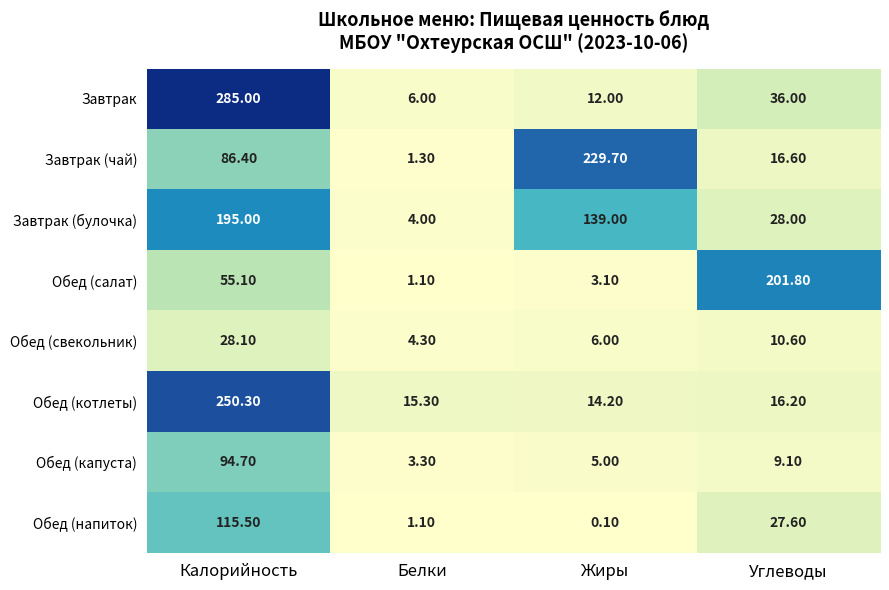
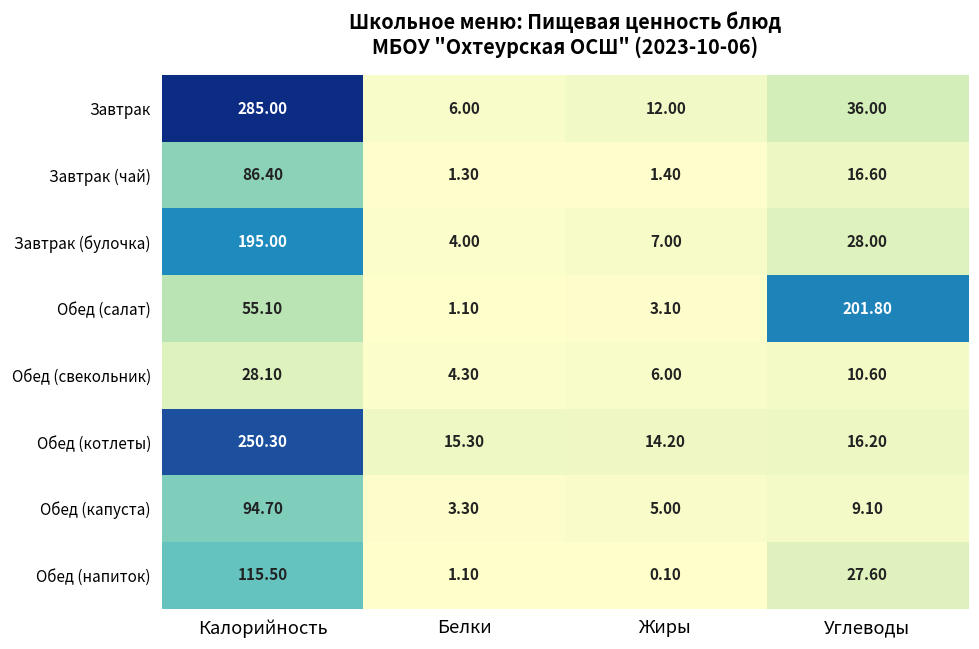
  {
    "Завтрак": {
      "Калорийность": 285.00,
      "Белки": 6.00,
      "Жиры": 12.00,
      "Углеводы": 36.00
    },
    "Завтрак (чай)": {
      "Калорийность": 86.40,
      "Белки": 1.30,
-     "Жиры": 229.70,
+     "Жиры": 1.40,
      "Углеводы": 16.60
    },
    "Завтрак (булочка)": {
      "Калорийность": 195.00,
      "Белки": 4.00,
-     "Жиры": 139.00,
+     "Жиры": 7.00,
      "Углеводы": 28.00
    },
    "Обед (салат)": {
      "Калорийность": 55.10,
      "Белки": 1.10,
      "Жиры": 3.10,
      "Углеводы": 201.80
    },
    "Обед (свекольник)": {
      "Калорийность": 28.10,
      "Белки": 4.30,
      "Жиры": 6.00,
      "Углеводы": 10.60
    },
    "Обед (котлеты)": {
      "Калорийность": 250.30,
      "Белки": 15.30,
      "Жиры": 14.20,
      "Углеводы": 16.20
    },
    "Обед (капуста)": {
      "Калорийность": 94.70,
      "Белки": 3.30,
      "Жиры": 5.00,
      "Углеводы": 9.10
    },
    "Обед (напиток)": {
      "Калорийность": 115.50,
      "Белки": 1.10,
      "Жиры": 0.10,
      "Углеводы": 27.60
    }
  }
